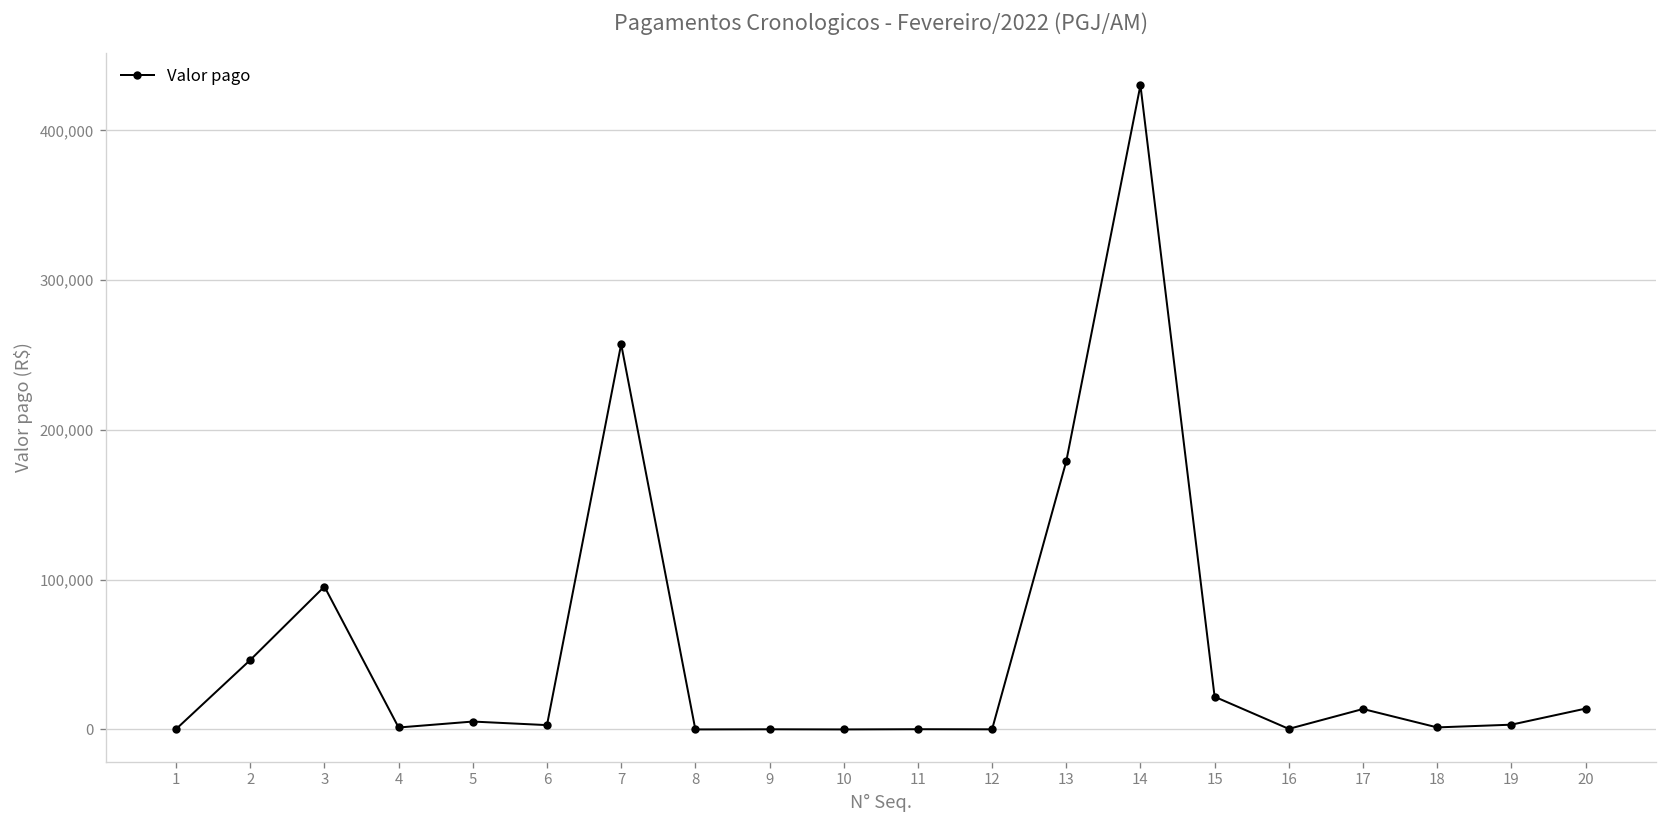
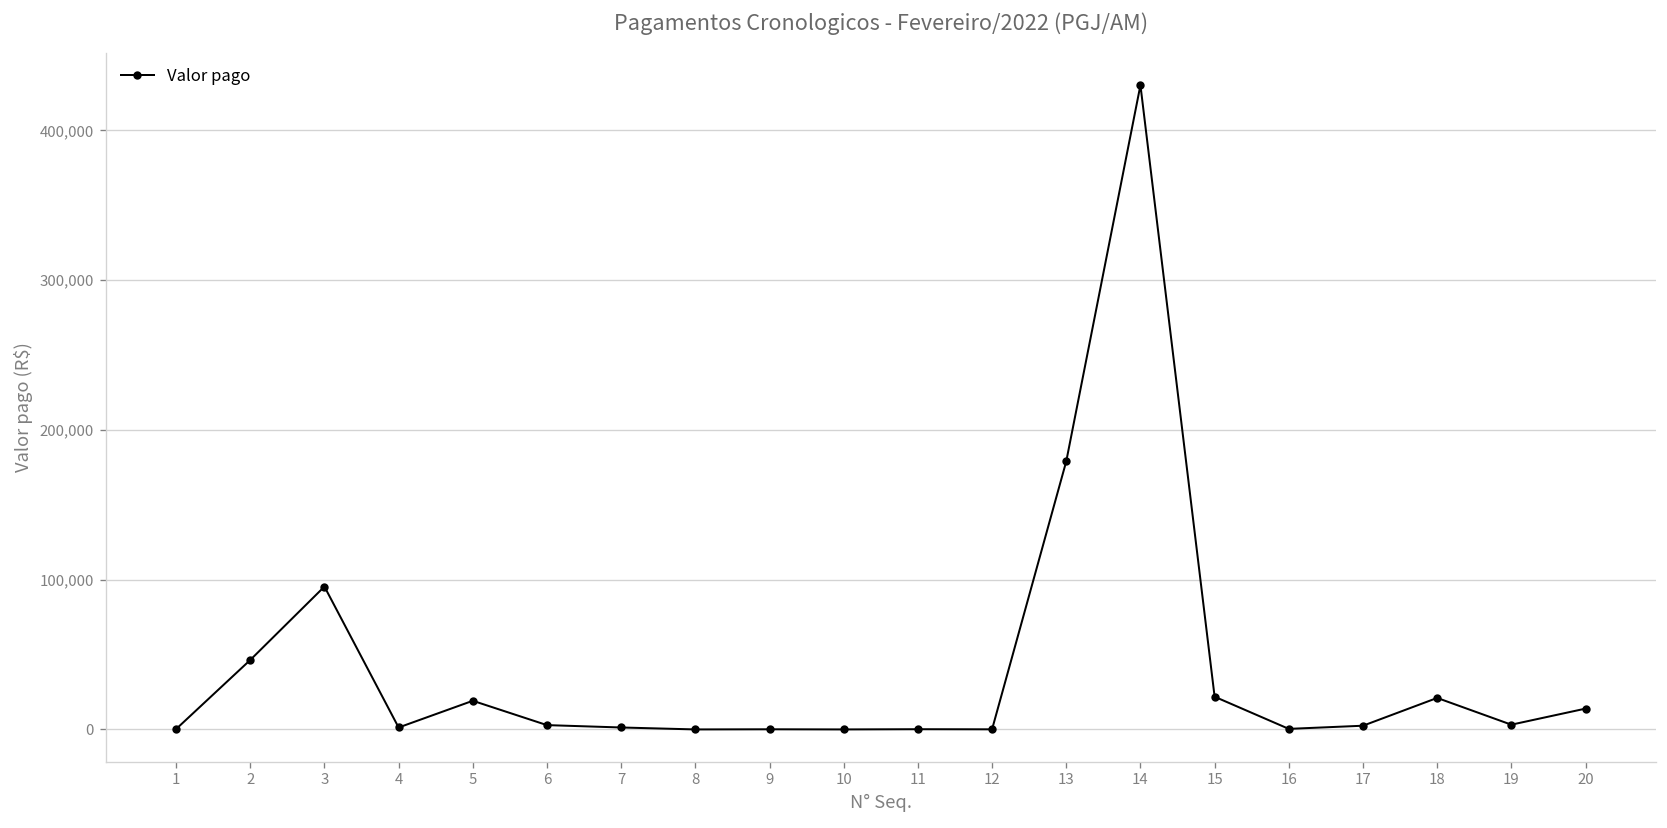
  {
    "1": "0",
    "2": "46,000",
    "3": "95,000",
    "4": "1,000",
-   "5": "5,000",
+   "5": "19,000",
    "6": "3,000",
-   "7": "257,000",
+   "7": "1,000",
    "8": "0",
    "9": "0",
    "10": "0",
    "11": "0",
    "12": "0",
    "13": "179,000",
    "14": "430,000",
    "15": "22,000",
    "16": "0",
-   "17": "14,000",
-   "18": "1,000",
+   "17": "3,000",
+   "18": "21,000",
    "19": "3,000",
    "20": "14,000"
  }
